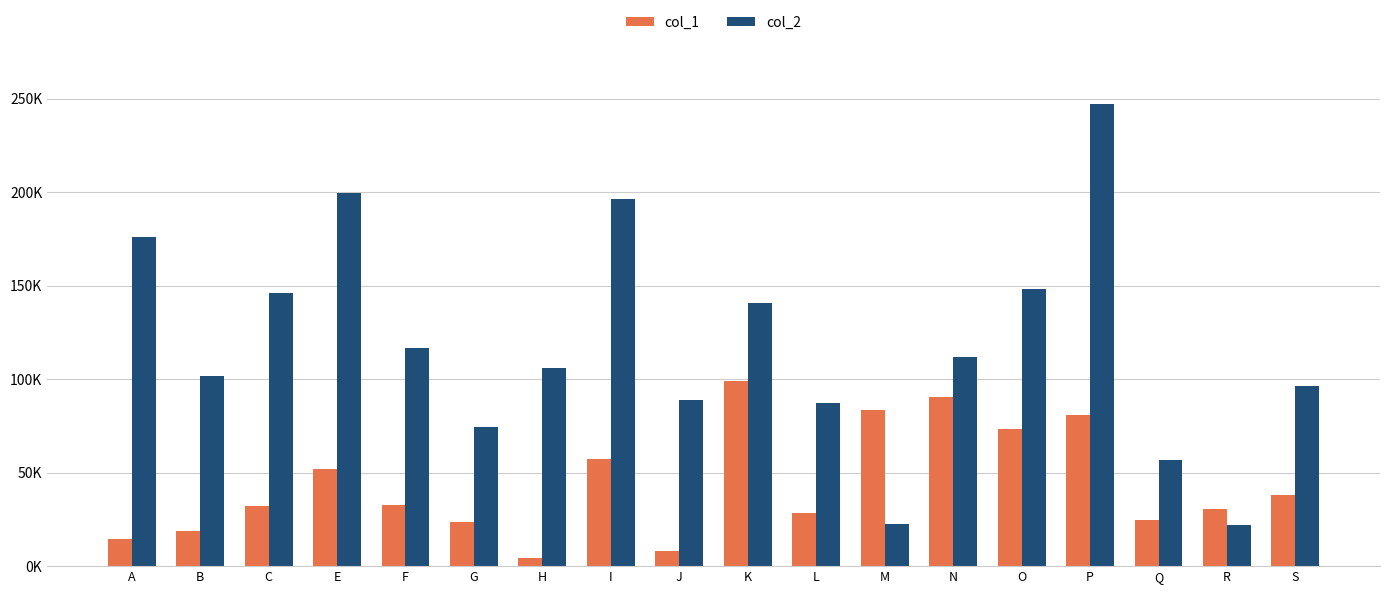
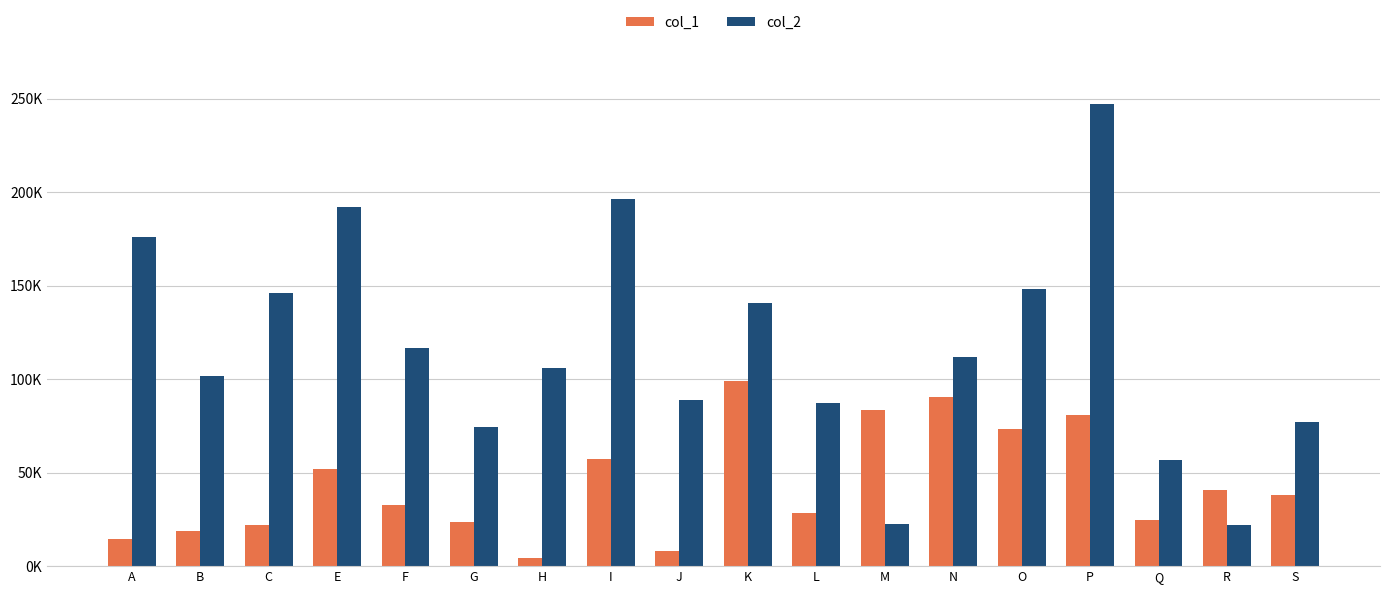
  {
    "col_1": {
      "A": 15000,
      "B": 19000,
-     "C": 32000,
+     "C": 22000,
      "E": 52000,
      "F": 32000,
      "G": 24000,
      "H": 5000,
      "I": 57000,
      "J": 8000,
      "K": 99000,
      "L": 28000,
      "M": 84000,
      "N": 90000,
      "O": 73000,
      "P": 81000,
      "Q": 25000,
-     "R": 31000,
+     "R": 41000,
      "S": 38000
    },
    "col_2": {
      "A": 176000,
      "B": 101000,
      "C": 146000,
-     "E": 200000,
+     "E": 192000,
      "F": 117000,
      "G": 74000,
      "H": 106000,
      "I": 196000,
      "J": 89000,
      "K": 141000,
      "L": 87000,
      "M": 23000,
      "N": 112000,
      "O": 148000,
      "P": 247000,
      "Q": 57000,
      "R": 22000,
-     "S": 96000
+     "S": 77000
    }
  }
